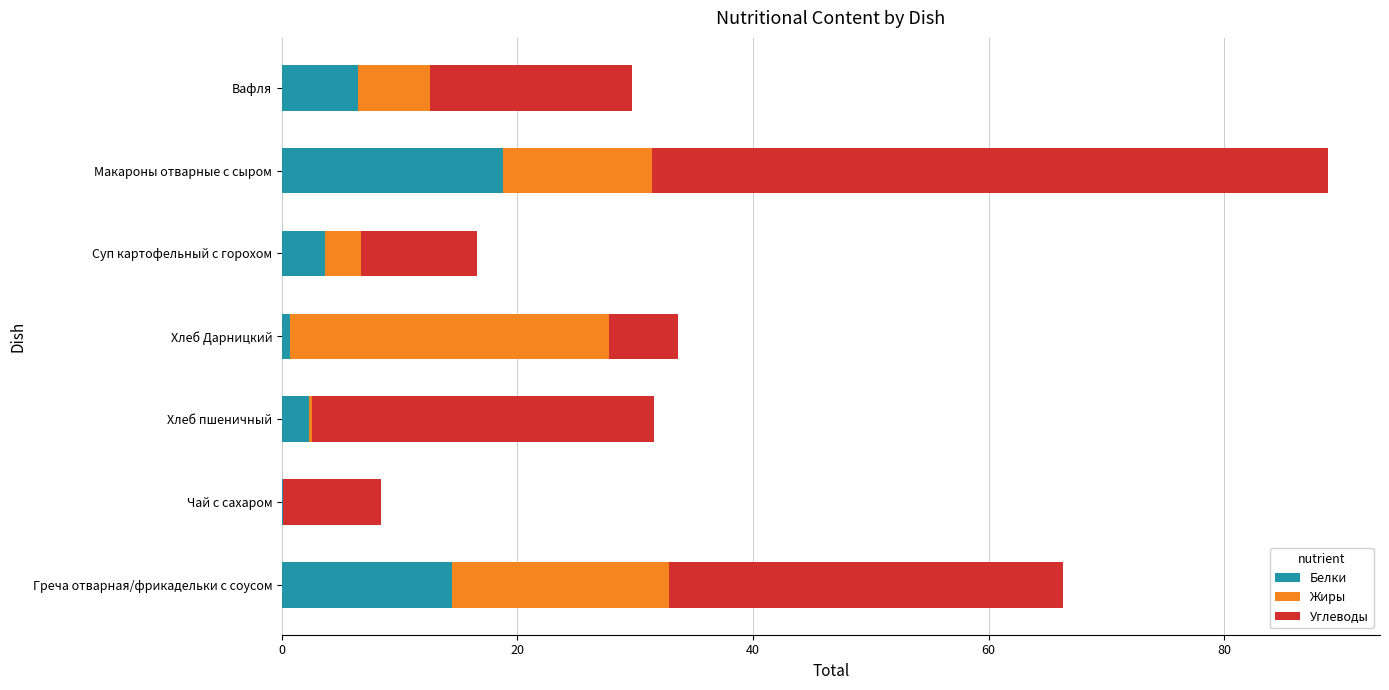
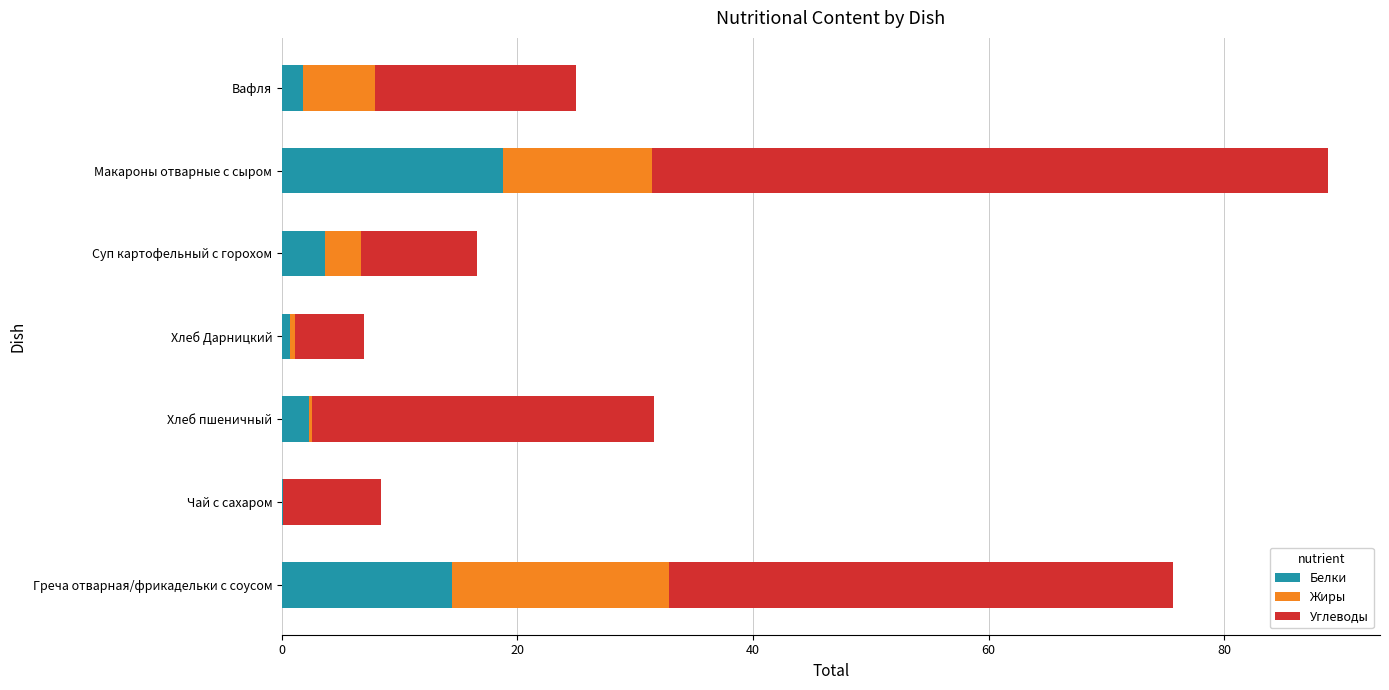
  {
    "Белки": {
-     "Вафля": 6.5,
+     "Вафля": 1.8,
      "Макароны отварные с сыром": 18.8,
      "Суп картофельный с горохом": 3.6,
      "Хлеб Дарницкий": 0.7,
      "Хлеб пшеничный": 2.3,
      "Греча отварная/фрикадельки с соусом": 14.5
    },
    "Жиры": {
      "Вафля": 6.1,
      "Макароны отварные с сыром": 12.6,
      "Суп картофельный с горохом": 3.1,
-     "Хлеб Дарницкий": 27.1,
+     "Хлеб Дарницкий": 0.4,
      "Хлеб пшеничный": 0.3,
      "Чай с сахаром": 0.0,
      "Греча отварная/фрикадельки с соусом": 18.4
    },
    "Углеводы": {
      "Вафля": 17.1,
      "Макароны отварные с сыром": 57.4,
      "Суп картофельный с горохом": 9.9,
      "Хлеб Дарницкий": 5.9,
      "Хлеб пшеничный": 29.0,
      "Чай с сахаром": 8.3,
-     "Греча отварная/фрикадельки с соусом": 33.5
+     "Греча отварная/фрикадельки с соусом": 42.7
    }
  }
